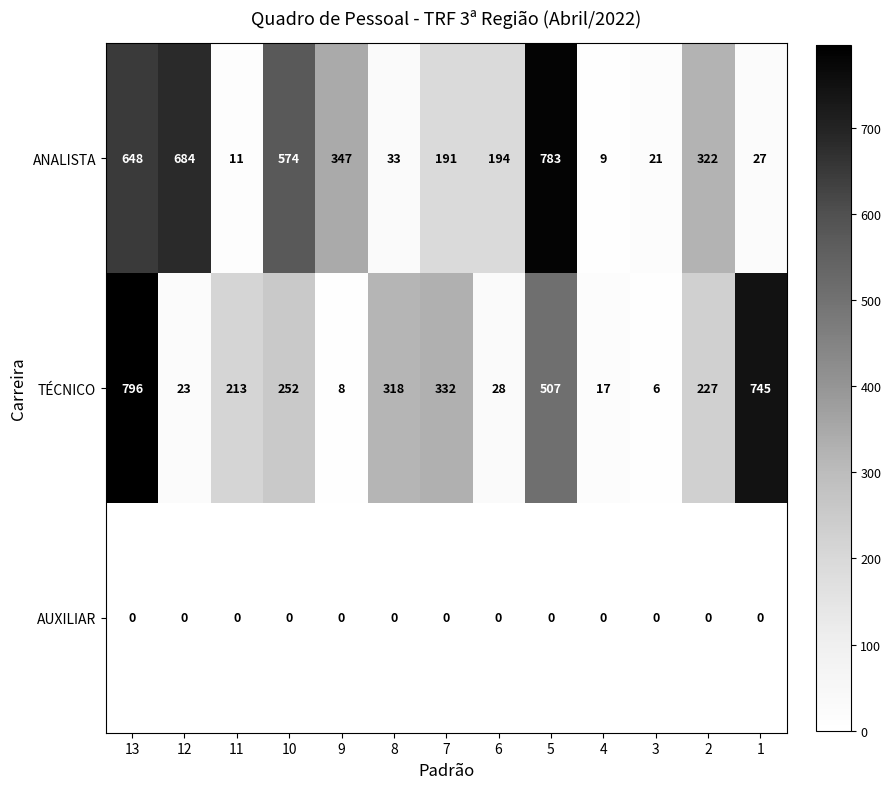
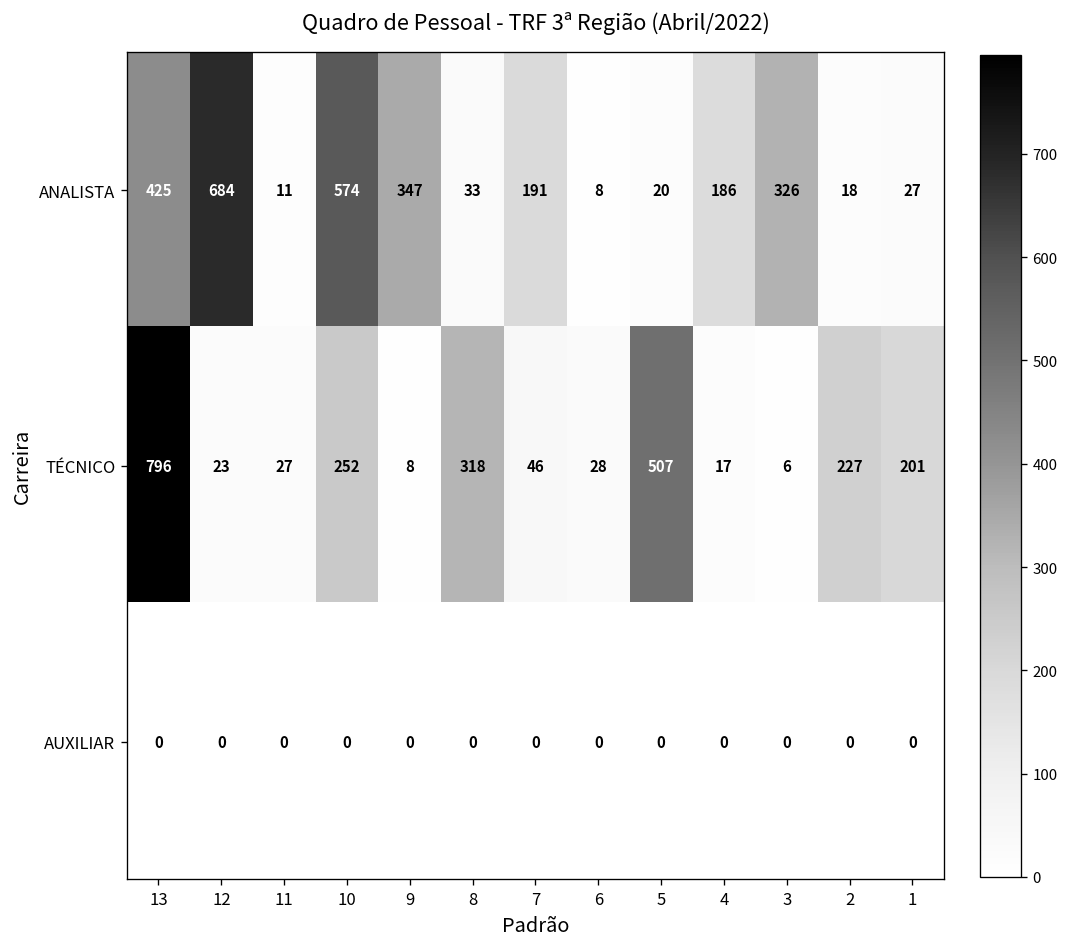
  {
    "ANALISTA": {
-     "13": 648,
+     "13": 425,
      "12": 684,
      "11": 11,
      "10": 574,
      "9": 347,
      "8": 33,
      "7": 191,
-     "6": 194,
-     "5": 783,
-     "4": 9,
-     "3": 21,
-     "2": 322,
+     "6": 8,
+     "5": 20,
+     "4": 186,
+     "3": 326,
+     "2": 18,
      "1": 27
    },
    "TÉCNICO": {
      "13": 796,
      "12": 23,
-     "11": 213,
+     "11": 27,
      "10": 252,
      "9": 8,
      "8": 318,
-     "7": 332,
+     "7": 46,
      "6": 28,
      "5": 507,
      "4": 17,
      "3": 6,
      "2": 227,
-     "1": 745
+     "1": 201
    },
    "AUXILIAR": {
      "13": 0,
      "12": 0,
      "11": 0,
      "10": 0,
      "9": 0,
      "8": 0,
      "7": 0,
      "6": 0,
      "5": 0,
      "4": 0,
      "3": 0,
      "2": 0,
      "1": 0
    }
  }
